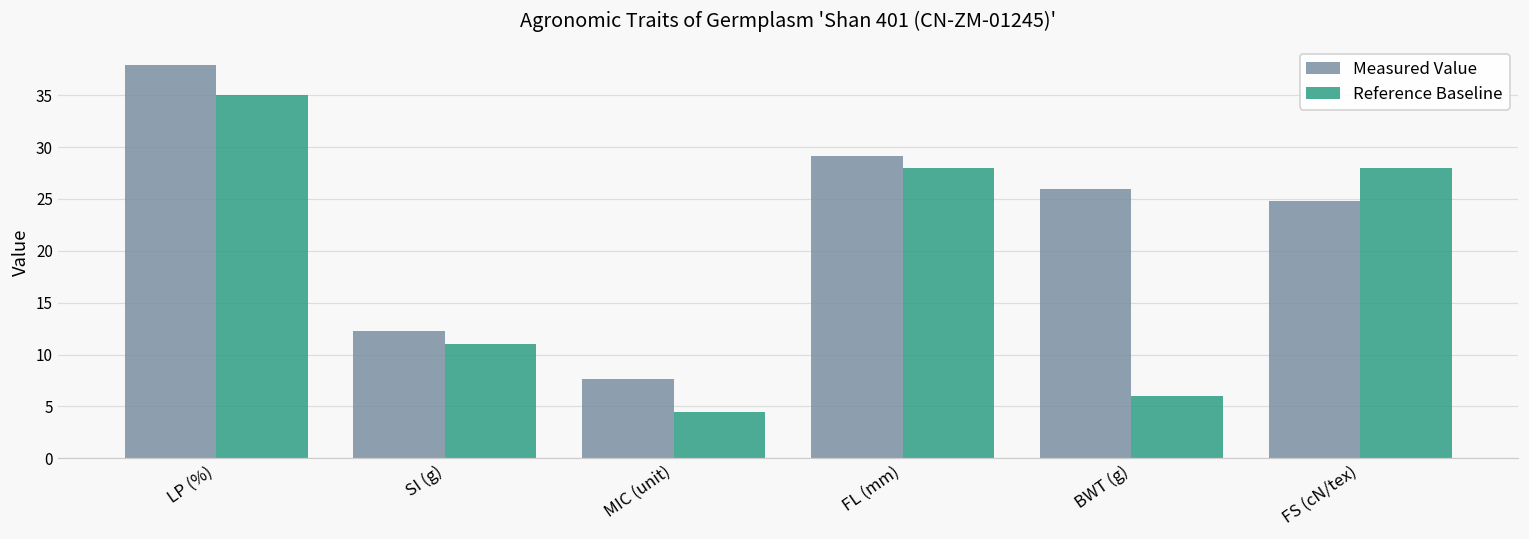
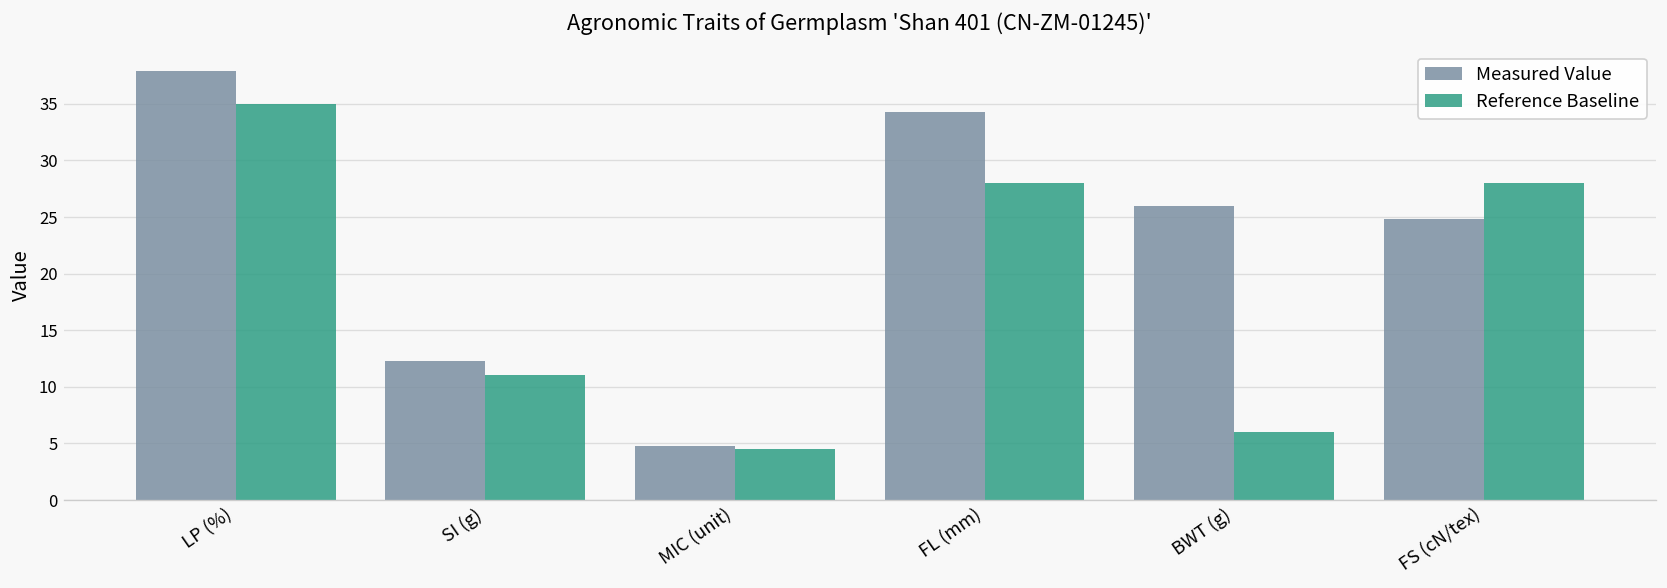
  {
    "Measured Value": {
      "LP (%)": 38,
      "SI (g)": 12,
-     "MIC (unit)": 8,
-     "FL (mm)": 29,
+     "MIC (unit)": 5,
+     "FL (mm)": 34,
      "BWT (g)": 26,
      "FS (cN/tex)": 25
    },
    "Reference Baseline": {
      "LP (%)": 35,
      "SI (g)": 11,
      "MIC (unit)": 5,
      "FL (mm)": 28,
      "BWT (g)": 6,
      "FS (cN/tex)": 28
    }
  }
